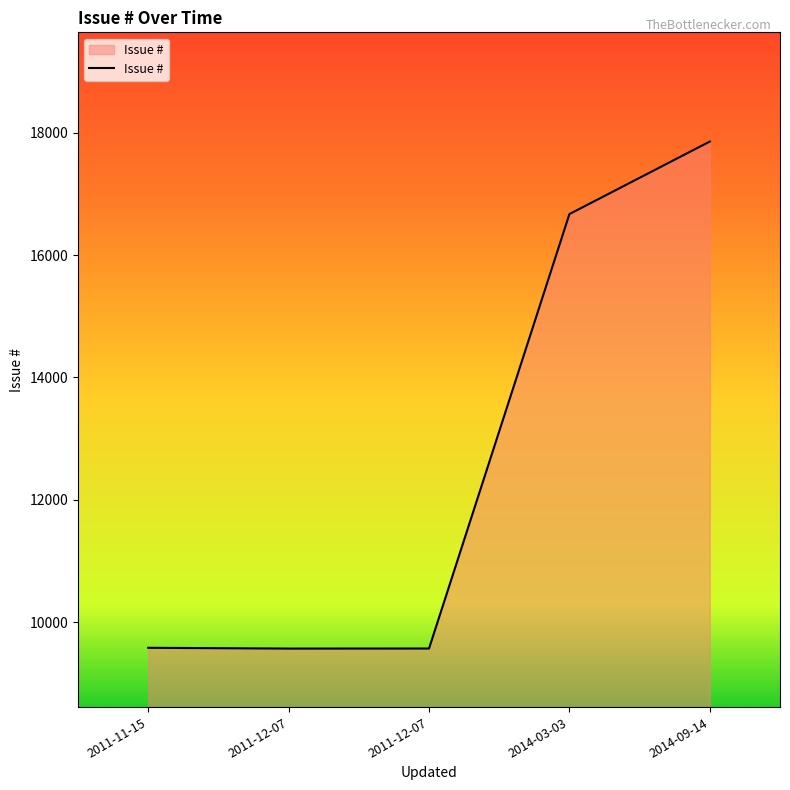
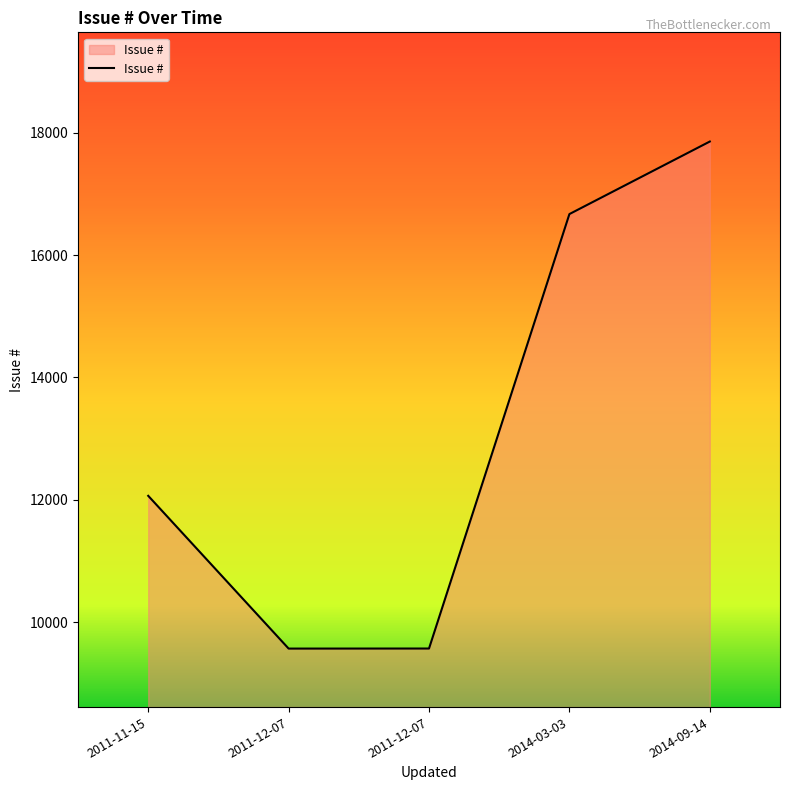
  {
-   "2011-11-15": 9600,
+   "2011-11-15": 12100,
    "2014-03-03": 16700,
    "2014-09-14": 17900
  }
